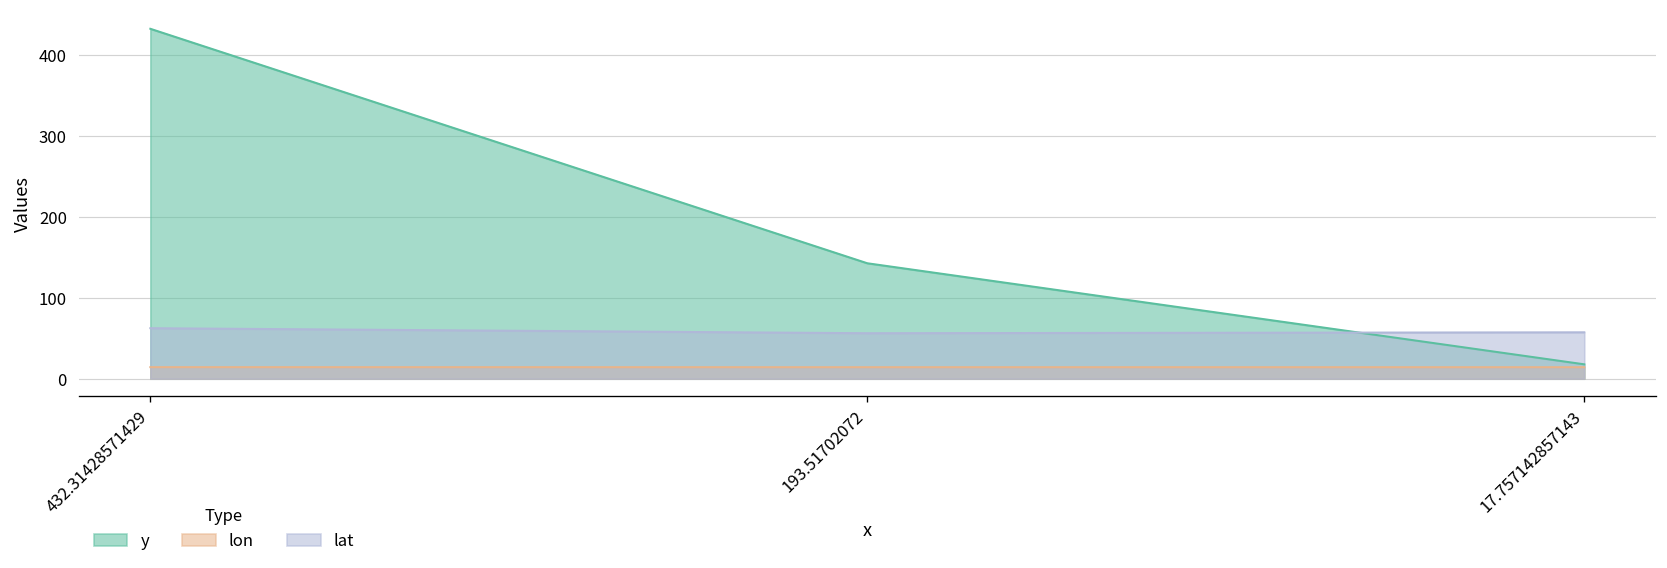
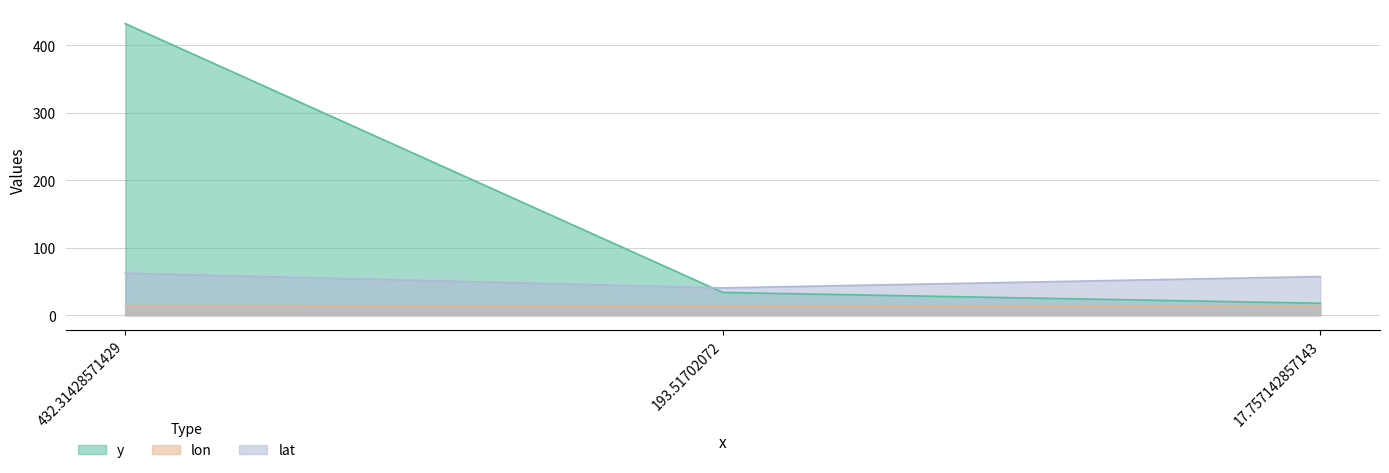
  {
    "y": {
      "432.31428571429": 430,
-     "193.51702072": 140
+     "193.51702072": 30
    },
    "lon": {
      "432.31428571429": 10,
      "193.51702072": 10
    },
    "lat": {
      "432.31428571429": 60,
-     "193.51702072": 60,
+     "193.51702072": 40,
      "17.757142857143": 60
    }
  }
